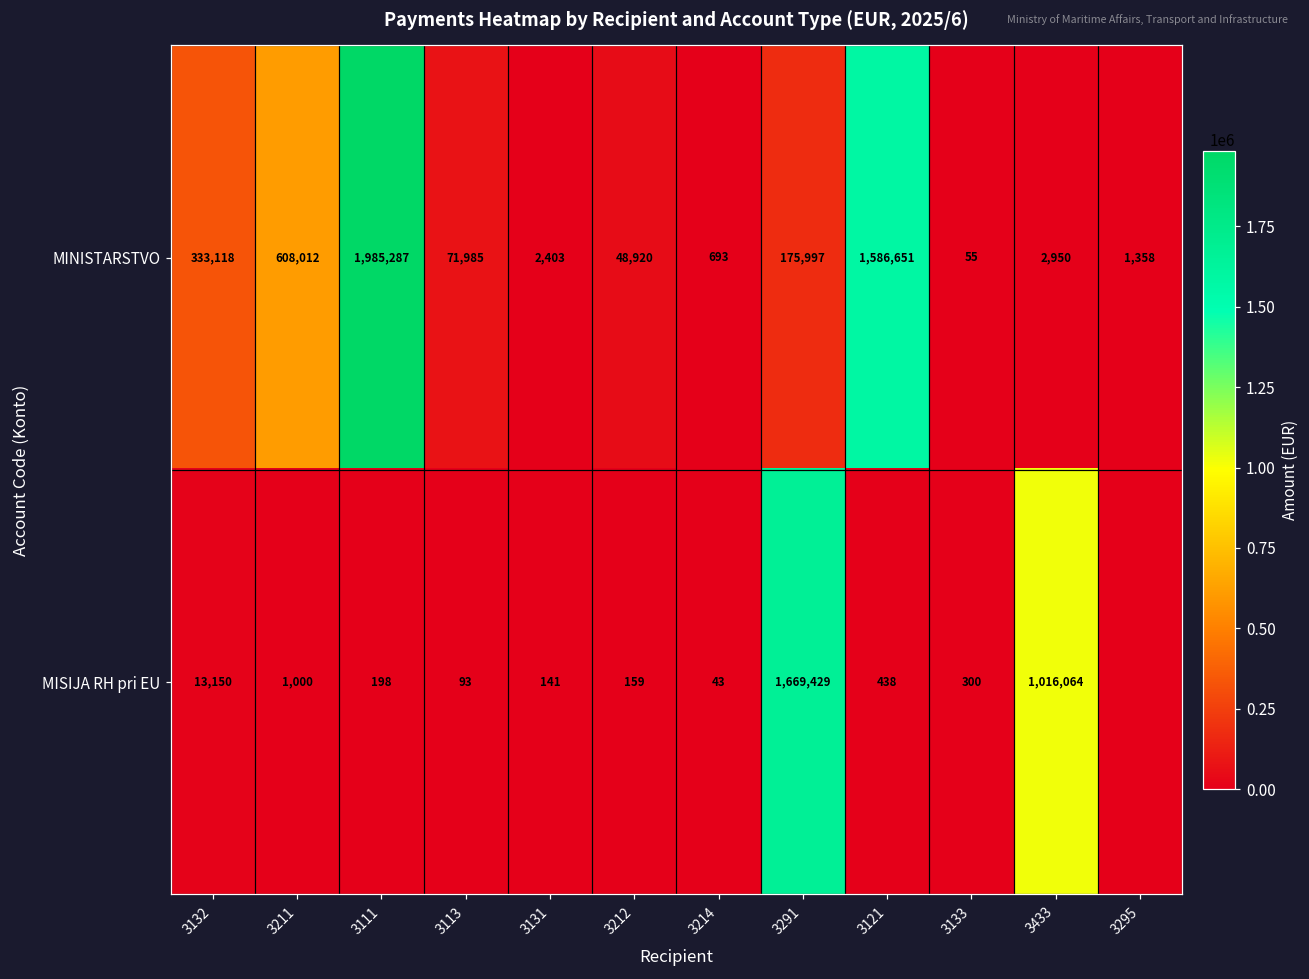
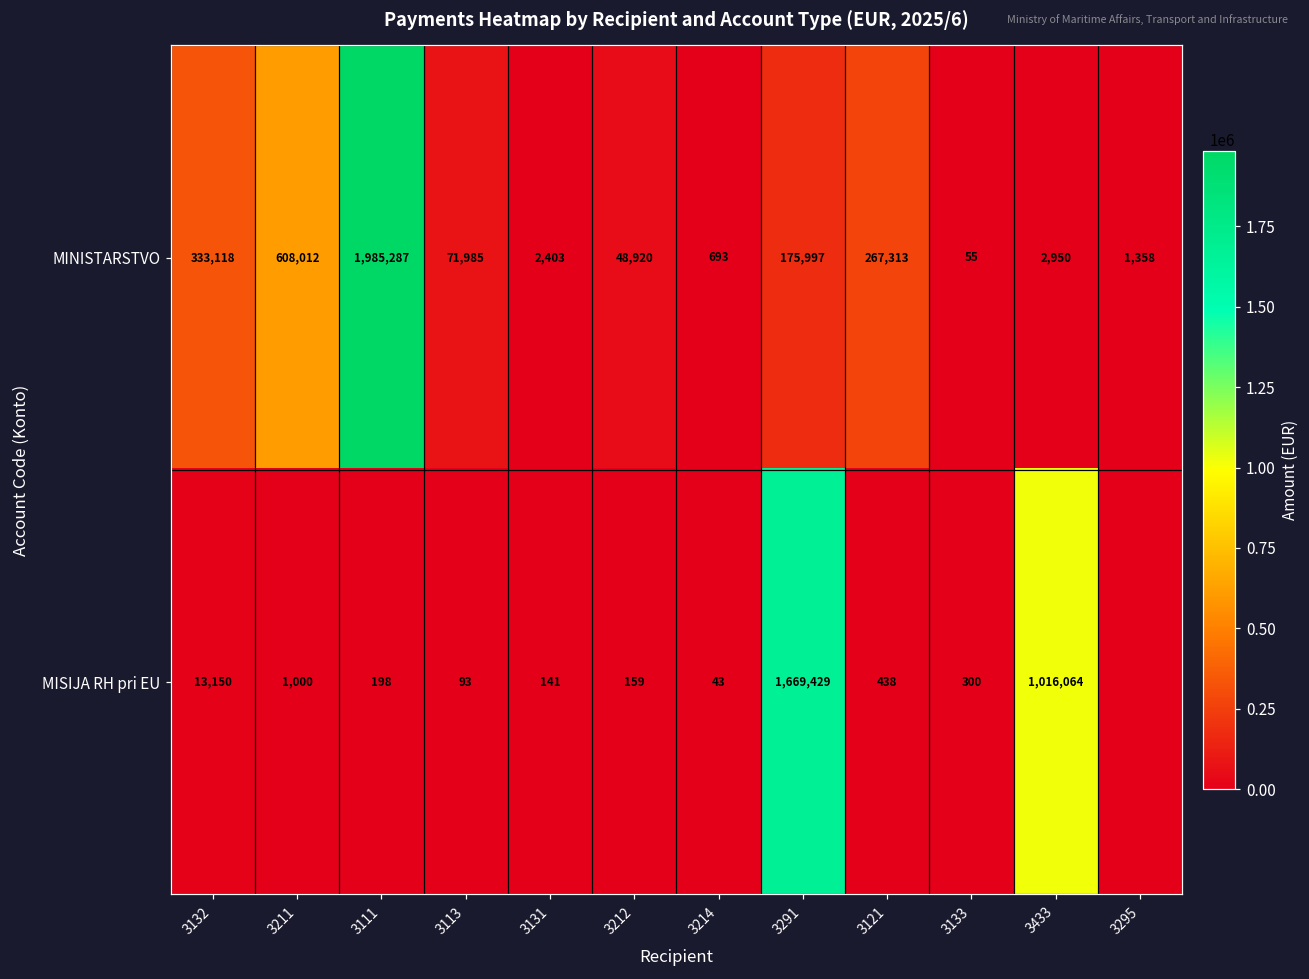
  {
    "MINISTARSTVO": {
      "3132": "333,118",
      "3211": "608,012",
      "3111": "1,985,287",
      "3113": "71,985",
      "3131": "2,403",
      "3212": "48,920",
      "3214": "693",
      "3291": "175,997",
-     "3121": "1,586,651",
+     "3121": "267,313",
      "3133": "55",
      "3433": "2,950",
      "3295": "1,358"
    },
    "MISIJA RH pri EU": {
      "3132": "13,150",
      "3211": "1,000",
      "3111": "198",
      "3113": "93",
      "3131": "141",
      "3212": "159",
      "3214": "43",
      "3291": "1,669,429",
      "3121": "438",
      "3133": "300",
      "3433": "1,016,064"
    }
  }
